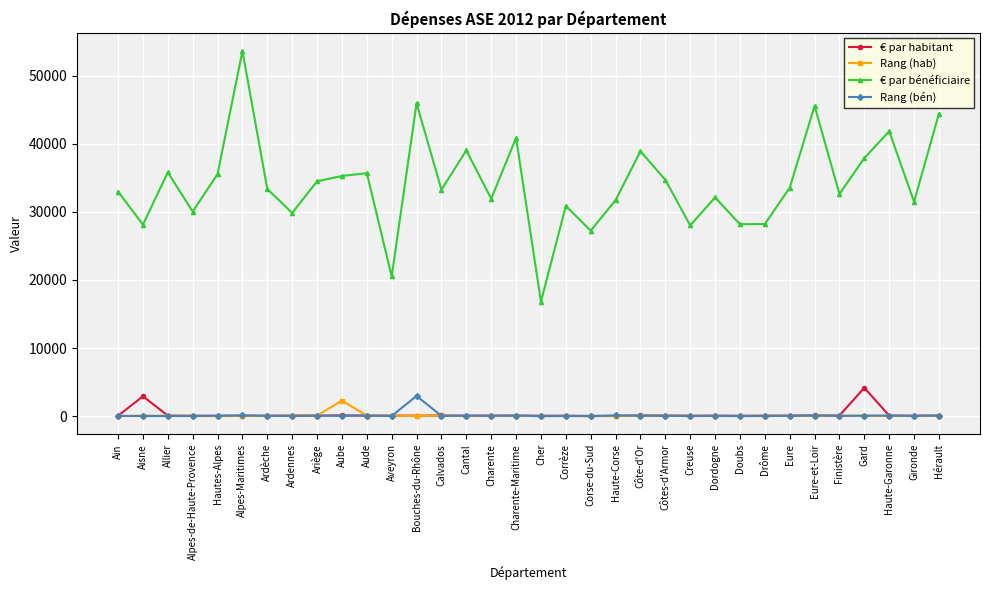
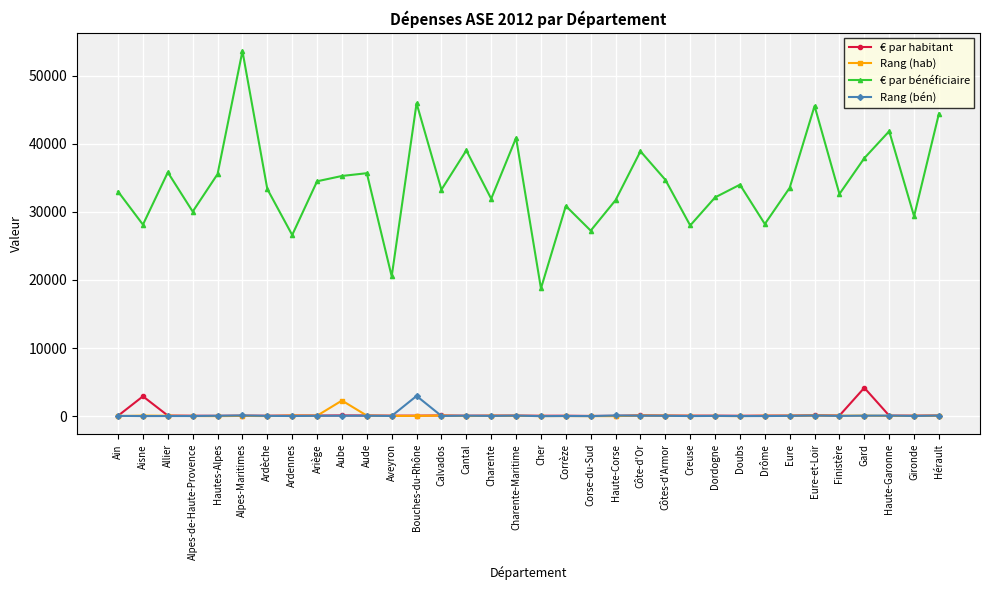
  {
    "€ par habitant": {
      "Aisne": 3000,
      "Gard": 4000
    },
    "Rang (hab)": {
      "Aube": 2000
    },
    "€ par bénéficiaire": {
      "Ain": 33000,
      "Aisne": 28000,
      "Allier": 36000,
      "Alpes-de-Haute-Provence": 30000,
      "Hautes-Alpes": 36000,
      "Alpes-Maritimes": 54000,
      "Ardèche": 33000,
-     "Ardennes": 30000,
+     "Ardennes": 27000,
      "Ariège": 34000,
      "Aube": 35000,
      "Aude": 36000,
      "Aveyron": 21000,
      "Bouches-du-Rhône": 46000,
      "Calvados": 33000,
      "Cantal": 39000,
      "Charente": 32000,
      "Charente-Maritime": 41000,
-     "Cher": 17000,
+     "Cher": 19000,
      "Corrèze": 31000,
      "Corse-du-Sud": 27000,
      "Haute-Corse": 32000,
      "Côte-d'Or": 39000,
      "Côtes-d'Armor": 35000,
      "Creuse": 28000,
      "Dordogne": 32000,
-     "Doubs": 28000,
+     "Doubs": 34000,
      "Drôme": 28000,
      "Eure": 34000,
      "Eure-et-Loir": 46000,
      "Finistère": 33000,
      "Gard": 38000,
      "Haute-Garonne": 42000,
-     "Gironde": 31000,
+     "Gironde": 29000,
      "Hérault": 44000
    },
    "Rang (bén)": {
      "Bouches-du-Rhône": 3000
    }
  }
